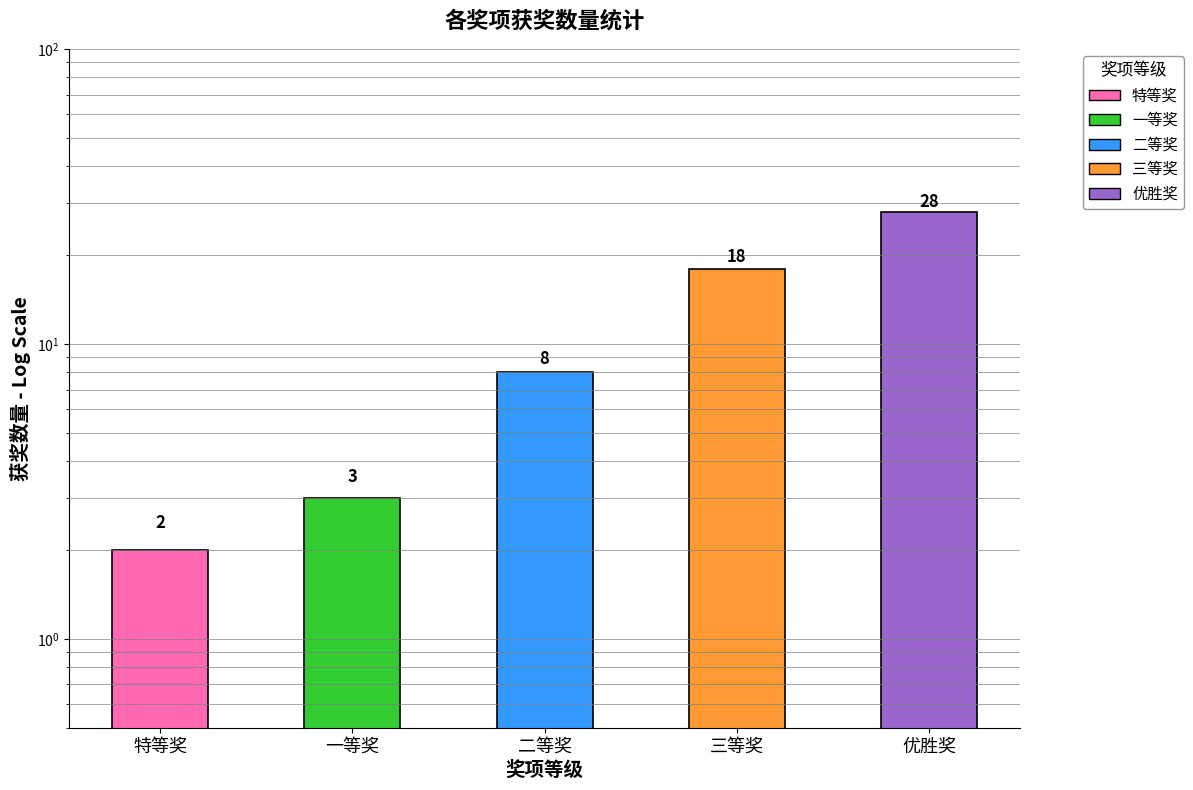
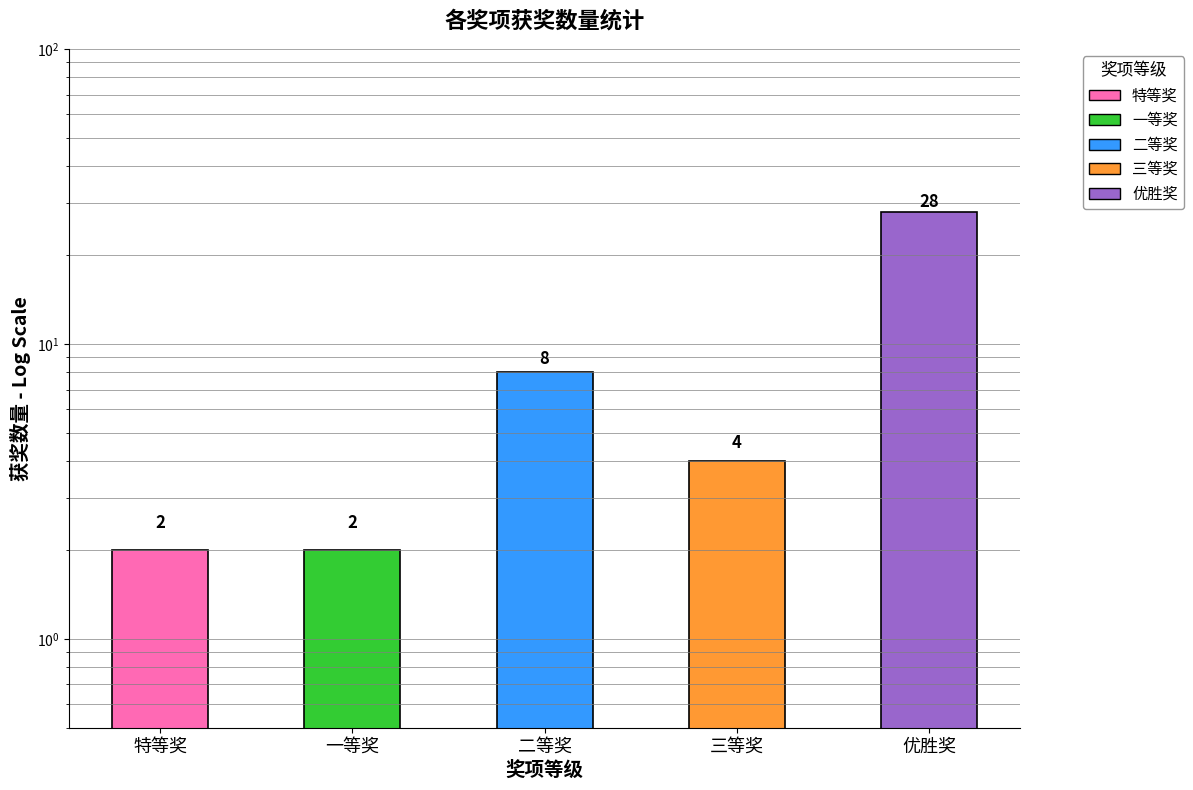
  {
    "特等奖": 2,
-   "一等奖": 3,
+   "一等奖": 2,
    "二等奖": 8,
-   "三等奖": 18,
+   "三等奖": 4,
    "优胜奖": 28
  }
